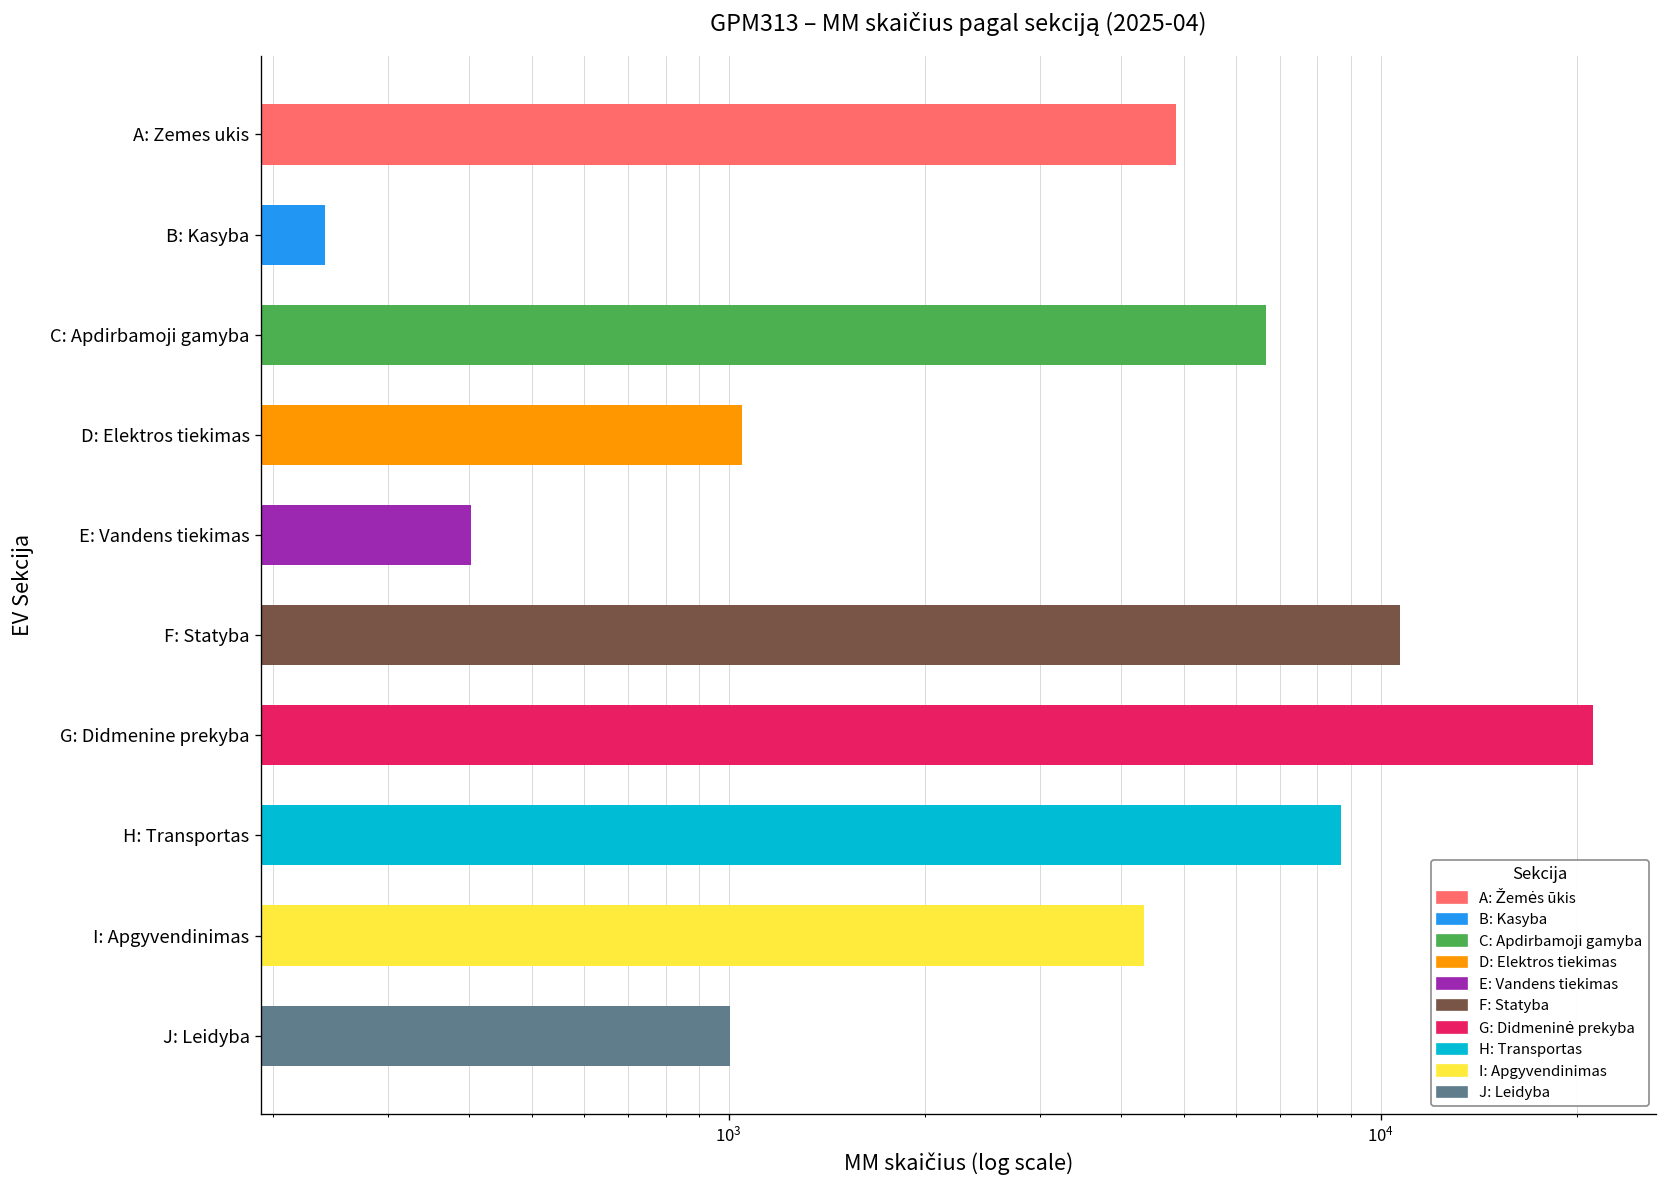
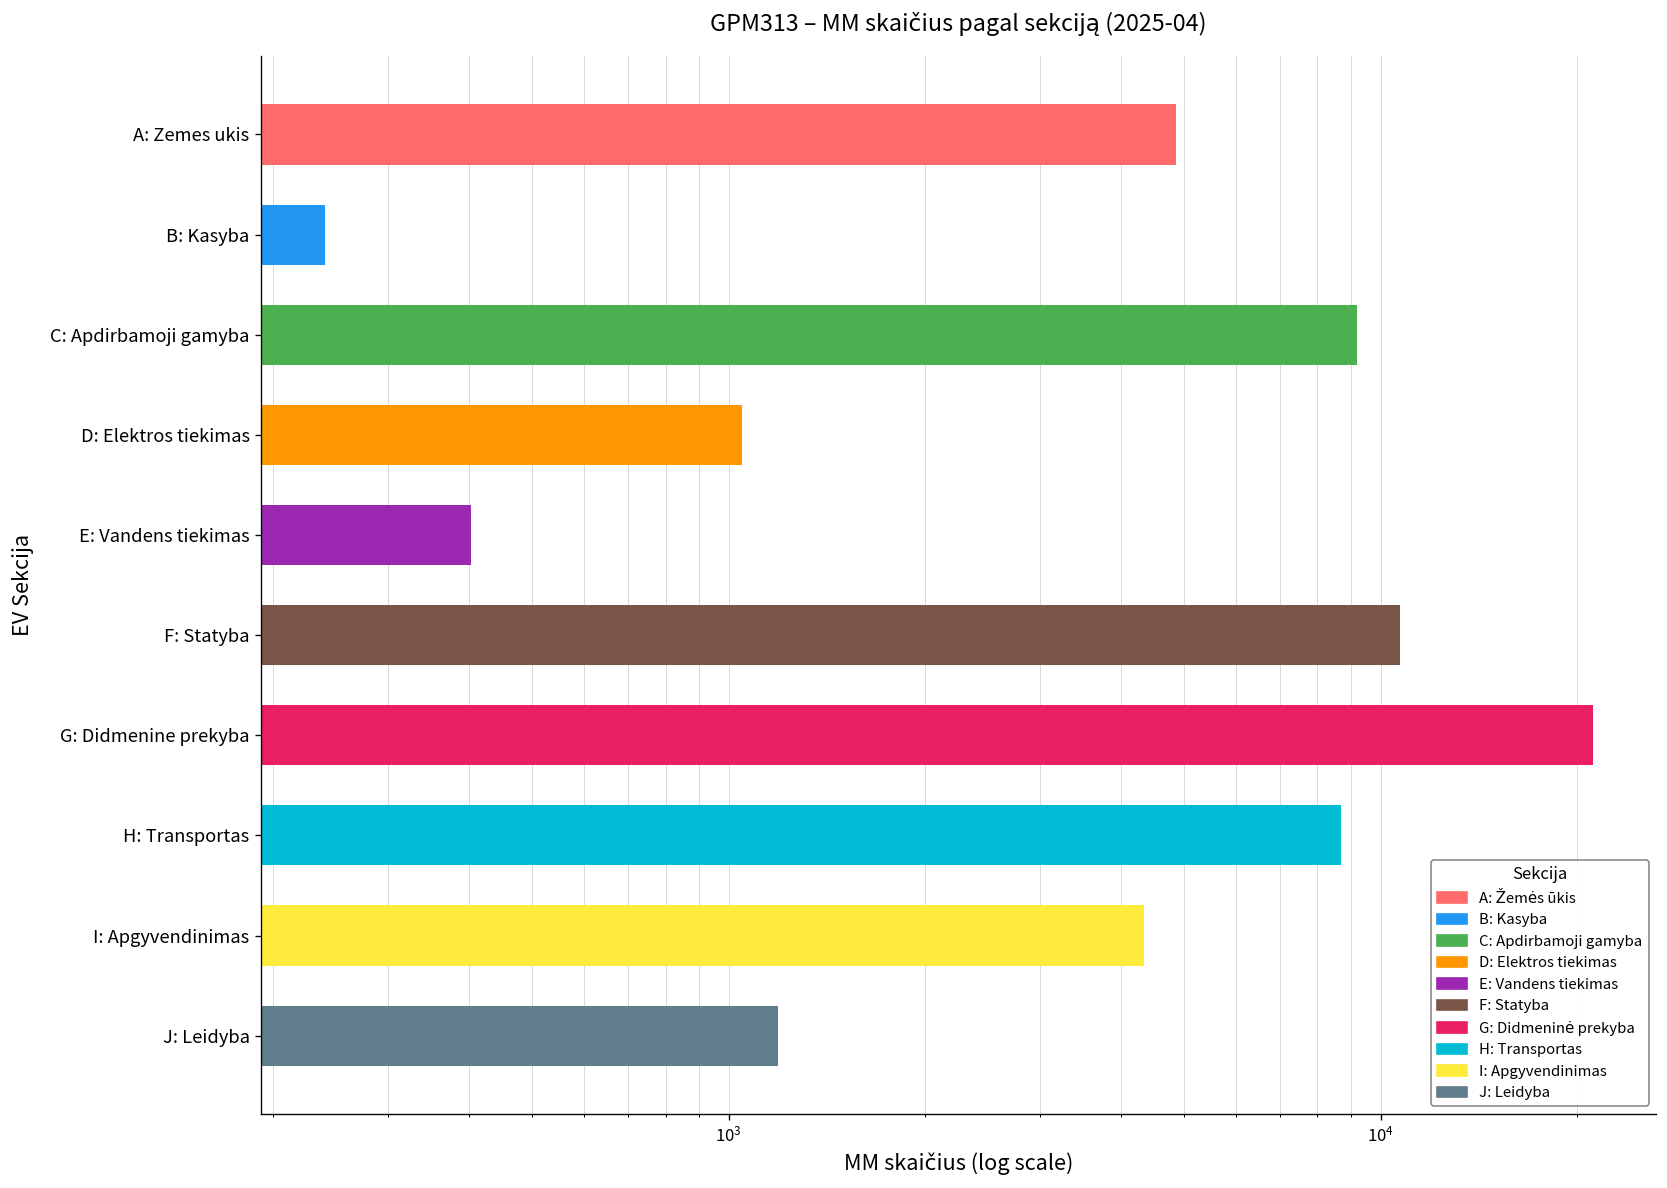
  {
    "A: Zemes ukis": 4800,
    "B: Kasyba": 240,
-   "C: Apdirbamoji gamyba": 6700,
+   "C: Apdirbamoji gamyba": 9200,
    "D: Elektros tiekimas": 1050,
    "E: Vandens tiekimas": 400,
    "F: Statyba": 10700,
    "G: Didmenine prekyba": 21200,
    "H: Transportas": 8700,
    "I: Apgyvendinimas": 4300,
-   "J: Leidyba": 1000
+   "J: Leidyba": 1190
  }
